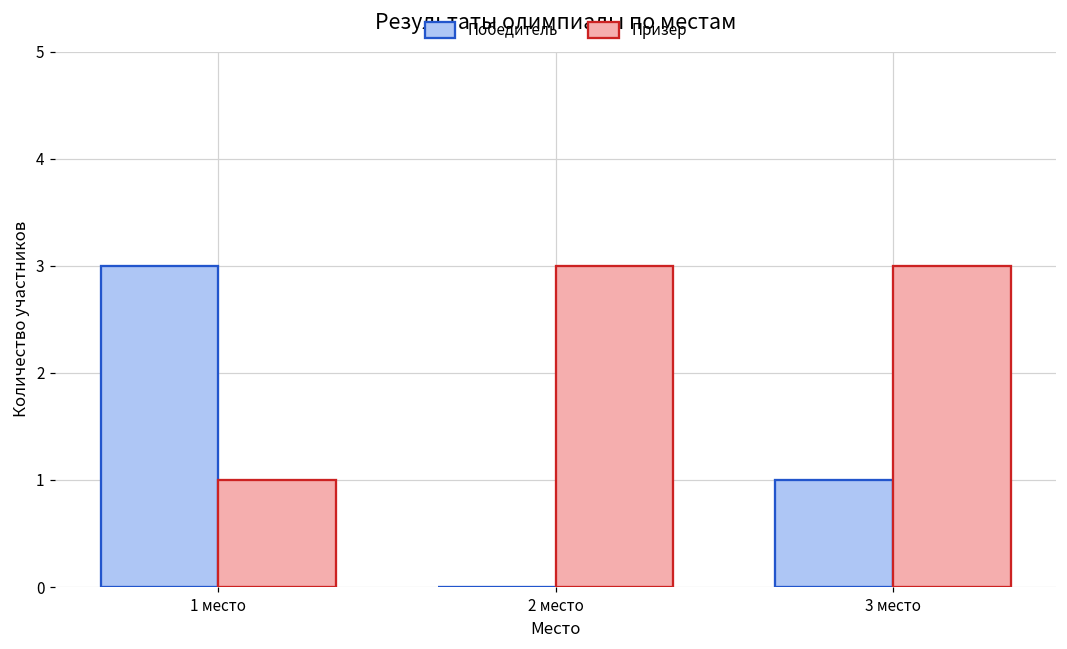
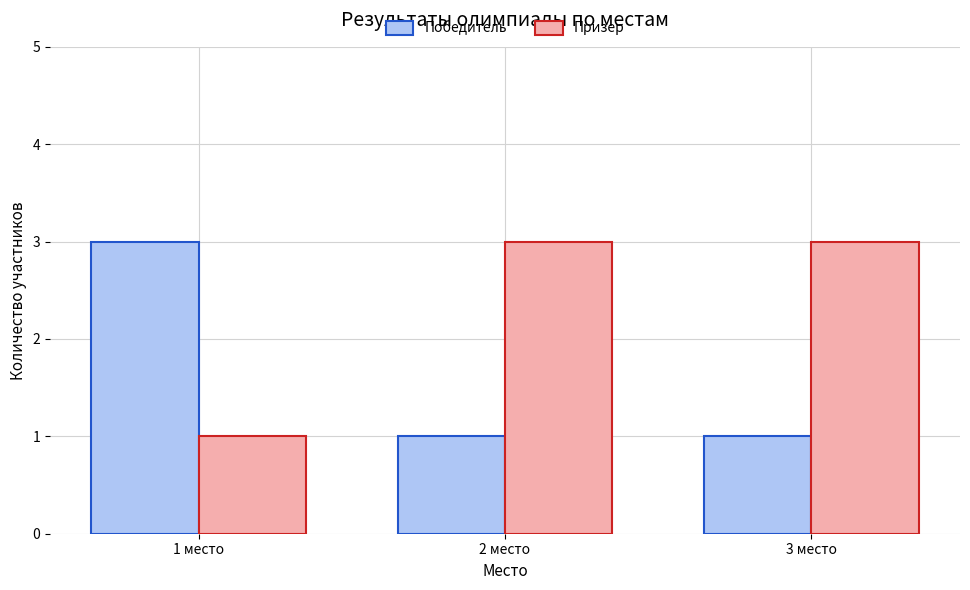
  {
    "Победитель": {
      "1 место": 3,
-     "2 место": 0,
+     "2 место": 1,
      "3 место": 1
    },
    "Призер": {
      "1 место": 1,
      "2 место": 3,
      "3 место": 3
    }
  }
